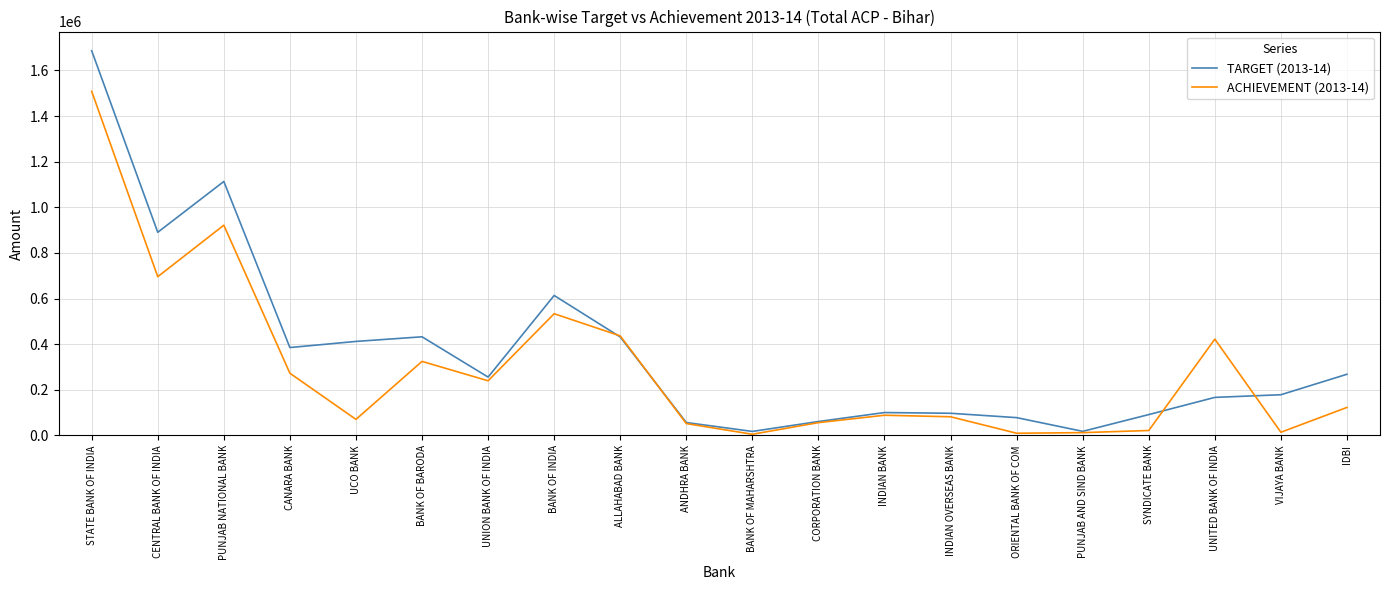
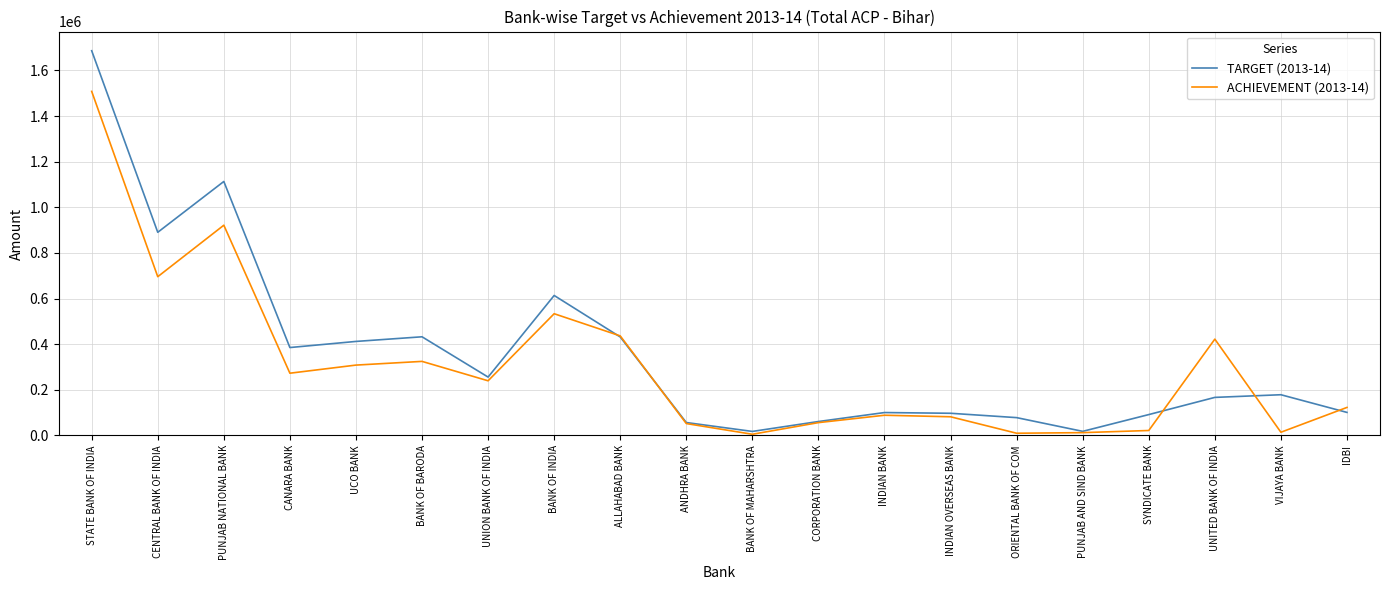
  {
    "TARGET (2013-14)": {
      "STATE BANK OF INDIA": 1690000,
      "CENTRAL BANK OF INDIA": 890000,
      "PUNJAB NATIONAL BANK": 1110000,
      "CANARA BANK": 390000,
      "UCO BANK": 410000,
      "BANK OF BARODA": 430000,
      "UNION BANK OF INDIA": 260000,
      "BANK OF INDIA": 610000,
      "BANK OF MAHARSHTRA": 20000,
      "INDIAN BANK": 100000,
      "INDIAN OVERSEAS BANK": 100000,
      "ORIENTAL BANK OF COM": 80000,
      "SYNDICATE BANK": 90000,
      "UNITED BANK OF INDIA": 170000,
      "VIJAYA BANK": 180000,
-     "IDBI": 270000
+     "IDBI": 100000
    },
    "ACHIEVEMENT (2013-14)": {
      "STATE BANK OF INDIA": 1510000,
      "CENTRAL BANK OF INDIA": 700000,
      "PUNJAB NATIONAL BANK": 920000,
      "CANARA BANK": 270000,
-     "UCO BANK": 70000,
+     "UCO BANK": 310000,
      "BANK OF BARODA": 320000,
      "UNION BANK OF INDIA": 240000,
      "BANK OF INDIA": 530000,
      "BANK OF MAHARSHTRA": 10000,
      "INDIAN BANK": 90000,
      "INDIAN OVERSEAS BANK": 80000,
      "ORIENTAL BANK OF COM": 10000,
      "SYNDICATE BANK": 20000,
      "UNITED BANK OF INDIA": 420000,
      "VIJAYA BANK": 10000,
      "IDBI": 120000
    }
  }
